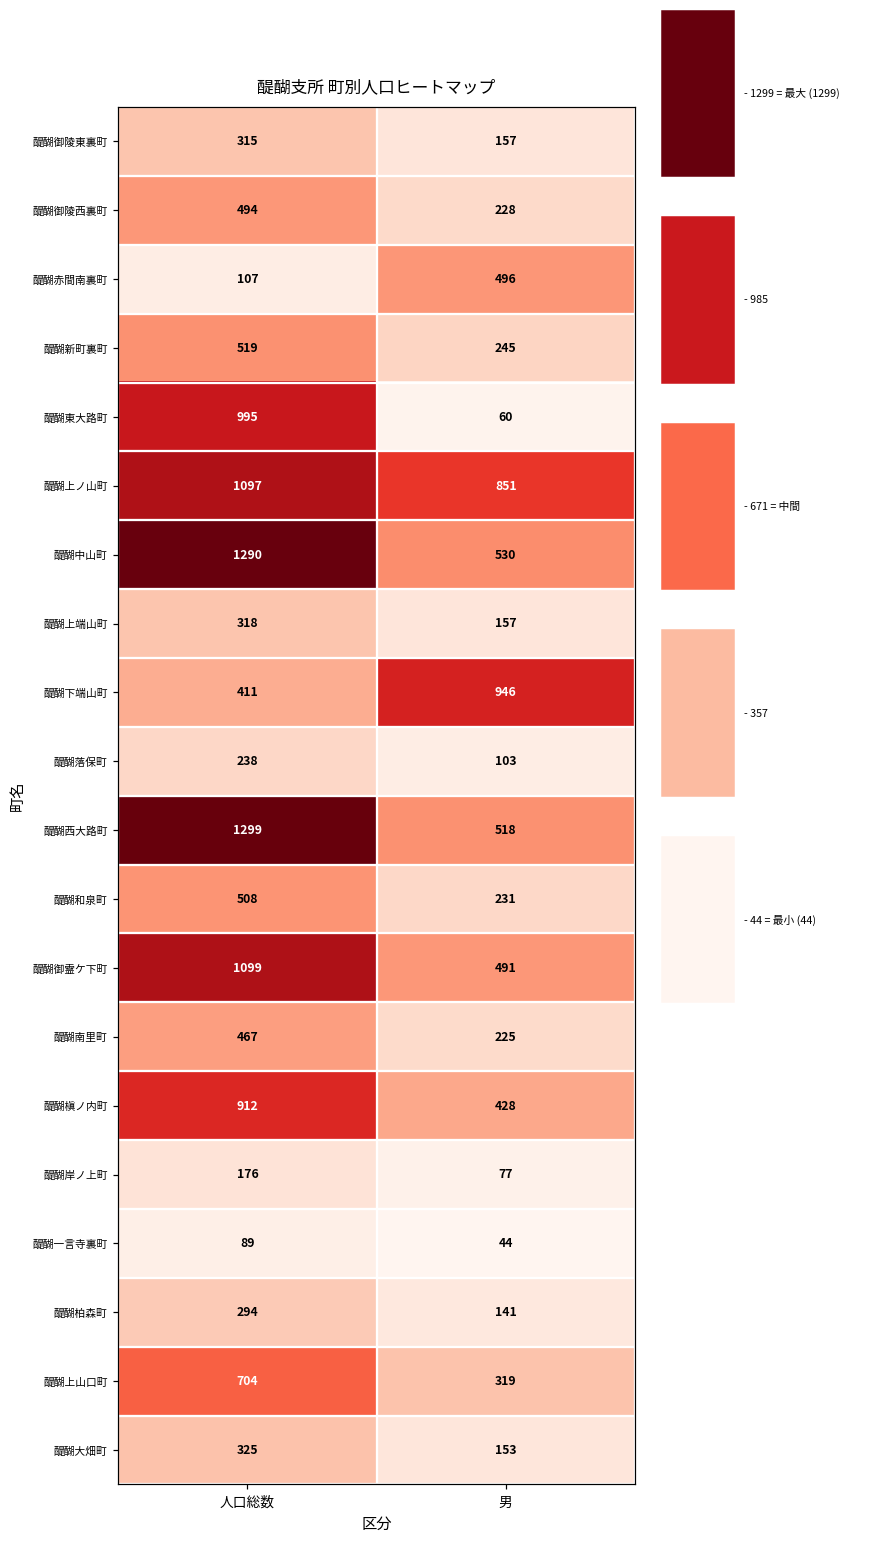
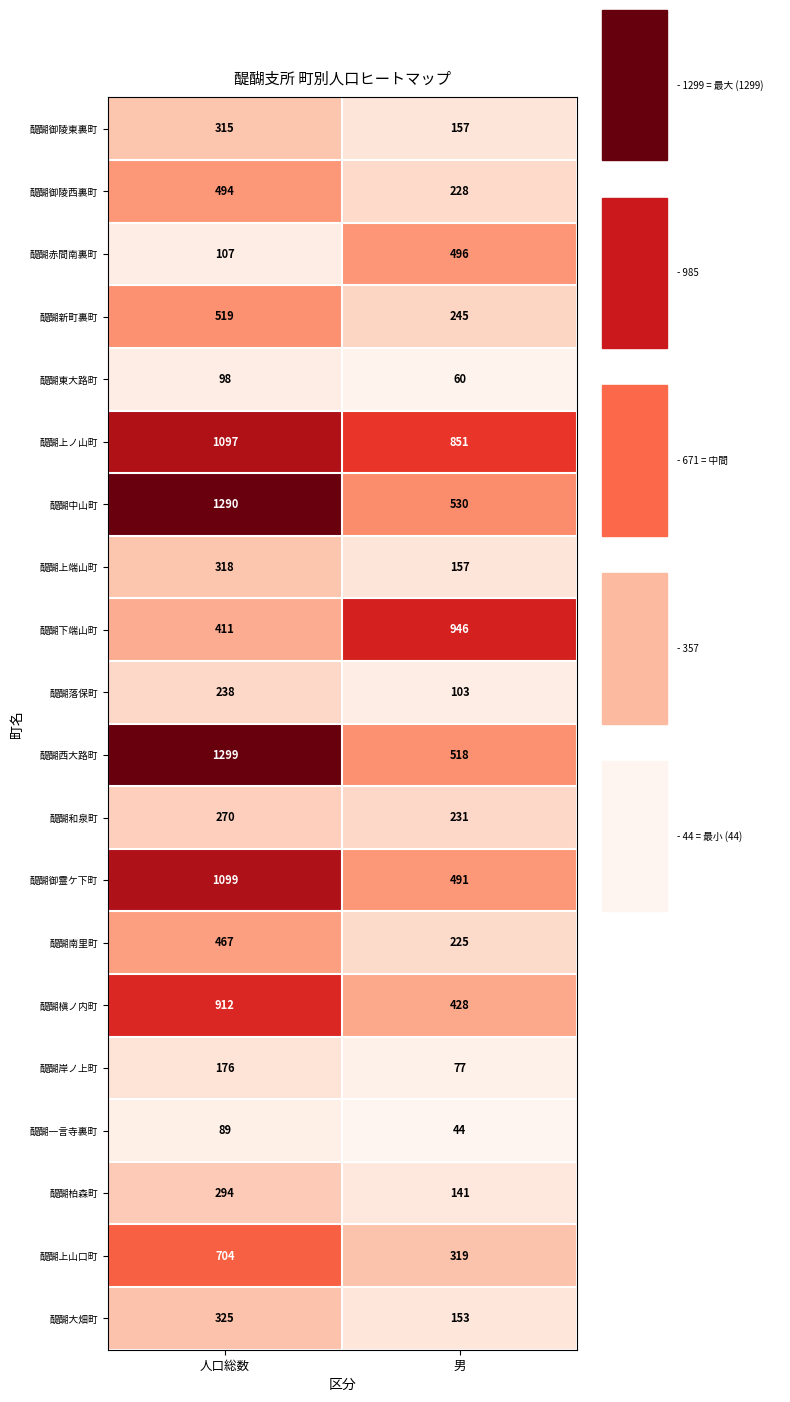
  {
    "醍醐御陵東裏町": {
      "人口総数": 315,
      "男": 157
    },
    "醍醐御陵西裏町": {
      "人口総数": 494,
      "男": 228
    },
    "醍醐赤間南裏町": {
      "人口総数": 107,
      "男": 496
    },
    "醍醐新町裏町": {
      "人口総数": 519,
      "男": 245
    },
    "醍醐東大路町": {
-     "人口総数": 995,
+     "人口総数": 98,
      "男": 60
    },
    "醍醐上ノ山町": {
      "人口総数": 1097,
      "男": 851
    },
    "醍醐中山町": {
      "人口総数": 1290,
      "男": 530
    },
    "醍醐上端山町": {
      "人口総数": 318,
      "男": 157
    },
    "醍醐下端山町": {
      "人口総数": 411,
      "男": 946
    },
    "醍醐落保町": {
      "人口総数": 238,
      "男": 103
    },
    "醍醐西大路町": {
      "人口総数": 1299,
      "男": 518
    },
    "醍醐和泉町": {
-     "人口総数": 508,
+     "人口総数": 270,
      "男": 231
    },
    "醍醐御霊ケ下町": {
      "人口総数": 1099,
      "男": 491
    },
    "醍醐南里町": {
      "人口総数": 467,
      "男": 225
    },
    "醍醐槇ノ内町": {
      "人口総数": 912,
      "男": 428
    },
    "醍醐岸ノ上町": {
      "人口総数": 176,
      "男": 77
    },
    "醍醐一言寺裏町": {
      "人口総数": 89,
      "男": 44
    },
    "醍醐柏森町": {
      "人口総数": 294,
      "男": 141
    },
    "醍醐上山口町": {
      "人口総数": 704,
      "男": 319
    },
    "醍醐大畑町": {
      "人口総数": 325,
      "男": 153
    }
  }
